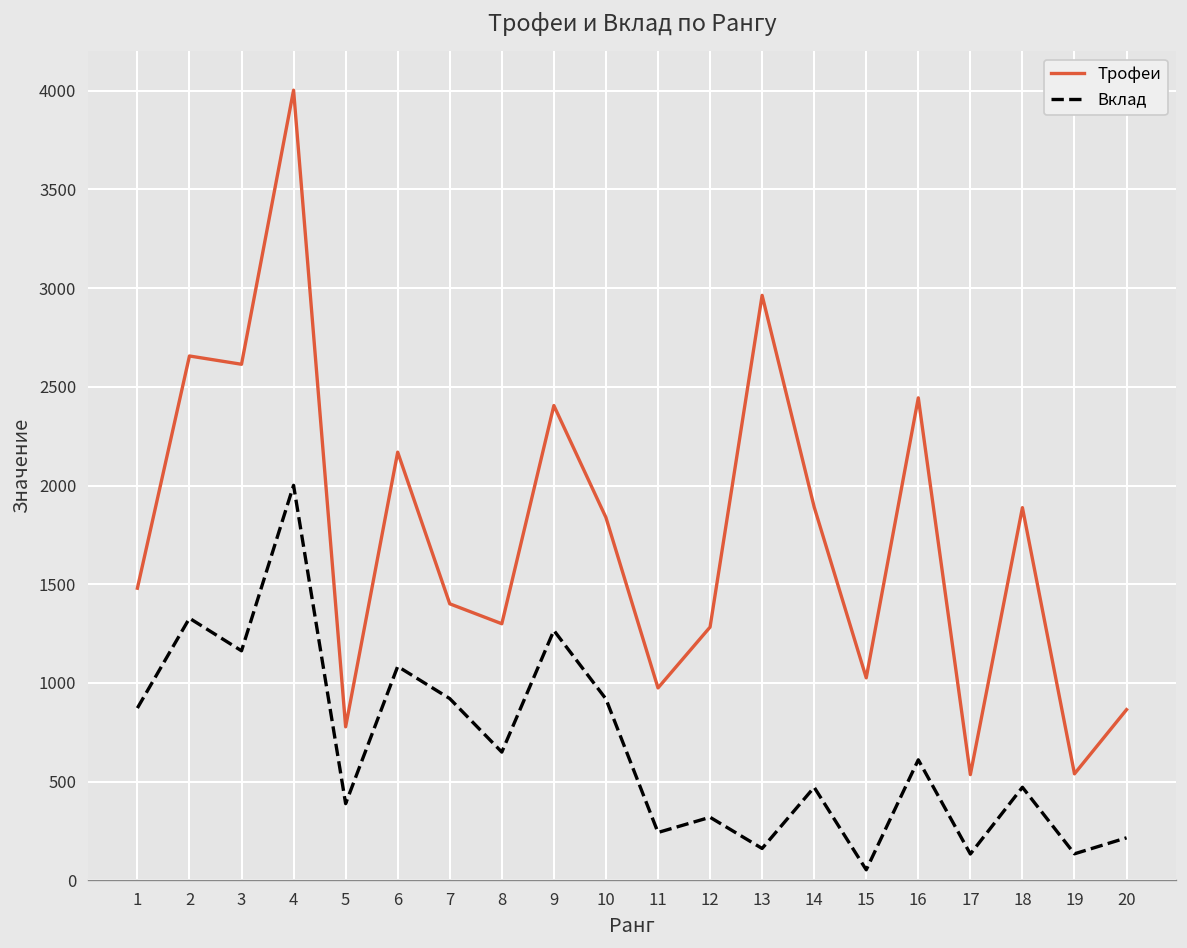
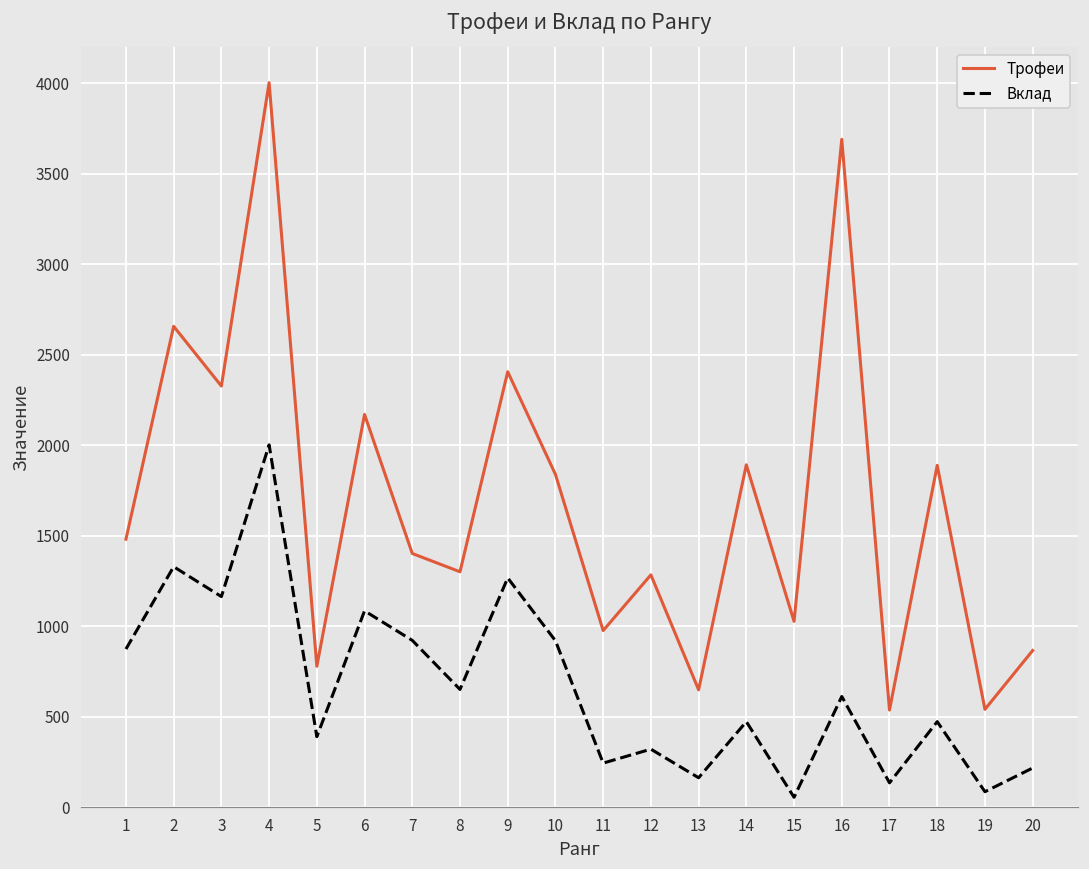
  {
    "Трофеи": {
      "1": 1480,
      "2": 2660,
-     "3": 2610,
+     "3": 2330,
      "4": 4000,
      "5": 780,
      "6": 2170,
      "7": 1400,
      "8": 1300,
      "9": 2410,
      "10": 1840,
      "11": 980,
      "12": 1280,
-     "13": 2960,
+     "13": 650,
      "14": 1890,
      "15": 1030,
-     "16": 2440,
+     "16": 3690,
      "17": 540,
      "18": 1890,
      "19": 540,
      "20": 870
    },
    "Вклад": {
      "1": 870,
      "2": 1330,
      "3": 1160,
      "4": 2000,
      "5": 390,
      "6": 1080,
      "7": 920,
      "8": 650,
      "9": 1270,
      "10": 920,
      "11": 240,
      "12": 320,
      "13": 160,
      "14": 470,
      "15": 50,
      "16": 610,
      "17": 130,
      "18": 470,
-     "19": 140,
+     "19": 90,
      "20": 220
    }
  }
